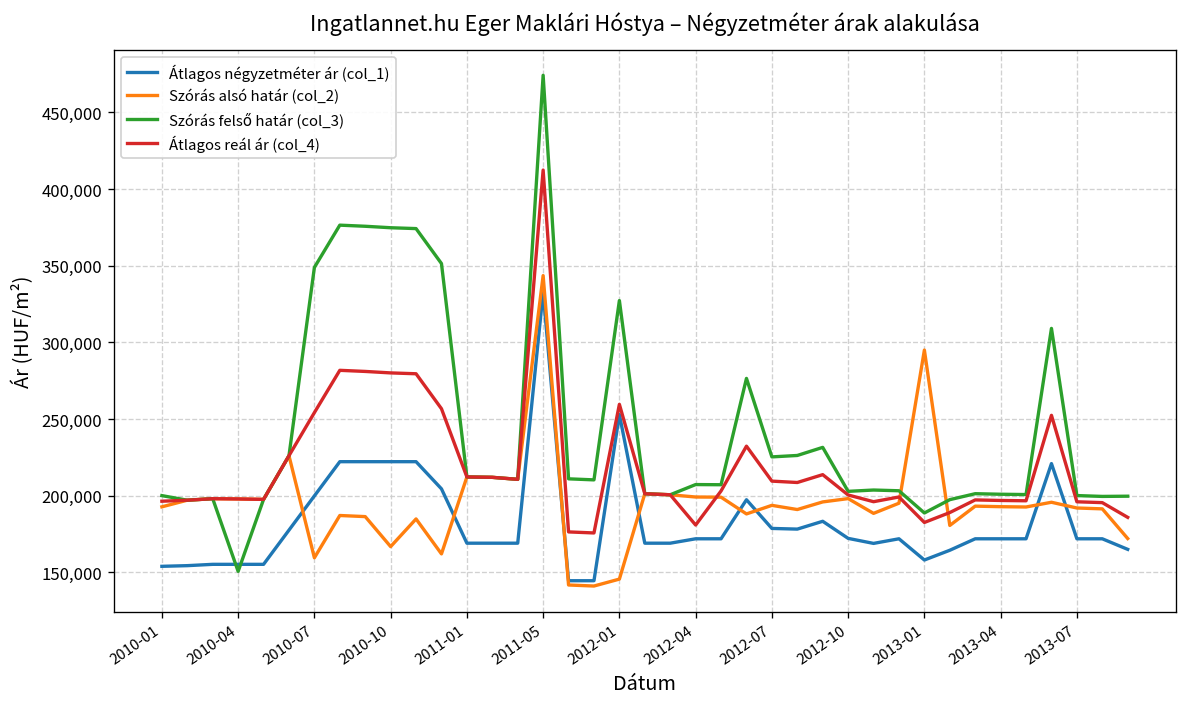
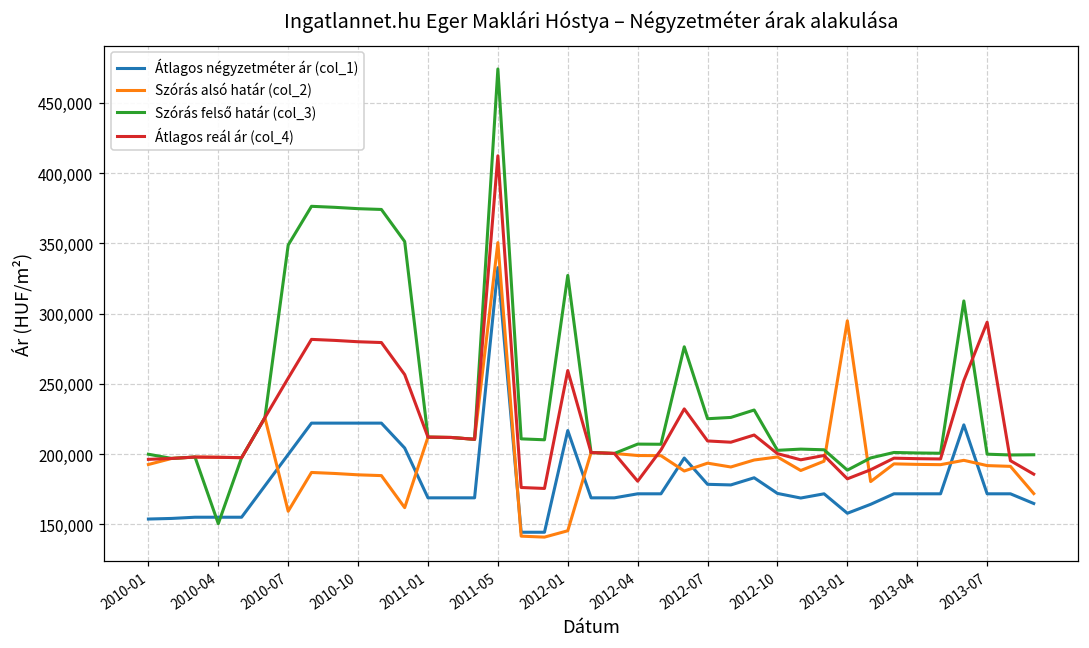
  {
    "Átlagos négyzetméter ár (col_1)": {
      "2010-01": "154,000",
      "2010-04": "155,000",
      "2010-07": "200,000",
      "2010-10": "222,000",
      "2011-01": "169,000",
      "2011-05": "333,000",
-     "2012-01": "253,000",
+     "2012-01": "217,000",
      "2012-04": "172,000",
      "2012-07": "179,000",
      "2012-10": "172,000",
      "2013-01": "158,000",
      "2013-04": "172,000",
      "2013-07": "172,000"
    },
    "Szórás alsó határ (col_2)": {
      "2010-01": "193,000",
      "2010-07": "159,000",
-     "2010-10": "167,000",
-     "2011-05": "344,000",
+     "2010-10": "185,000",
+     "2011-05": "351,000",
      "2012-01": "146,000",
      "2012-04": "199,000",
      "2012-07": "194,000",
      "2012-10": "198,000",
      "2013-01": "295,000",
      "2013-04": "193,000",
      "2013-07": "192,000"
    },
    "Szórás felső határ (col_3)": {
      "2010-01": "200,000",
      "2010-04": "151,000",
      "2010-07": "349,000",
      "2010-10": "375,000",
      "2011-05": "474,000",
      "2012-01": "327,000",
      "2012-04": "207,000",
      "2012-07": "225,000",
      "2012-10": "203,000",
      "2013-01": "189,000",
      "2013-04": "201,000",
      "2013-07": "200,000"
    },
    "Átlagos reál ár (col_4)": {
      "2010-01": "196,000",
      "2010-07": "254,000",
      "2010-10": "280,000",
      "2011-05": "412,000",
      "2012-01": "260,000",
      "2012-04": "181,000",
      "2012-07": "209,000",
      "2012-10": "200,000",
      "2013-01": "182,000",
      "2013-04": "197,000",
-     "2013-07": "196,000"
+     "2013-07": "294,000"
    }
  }
